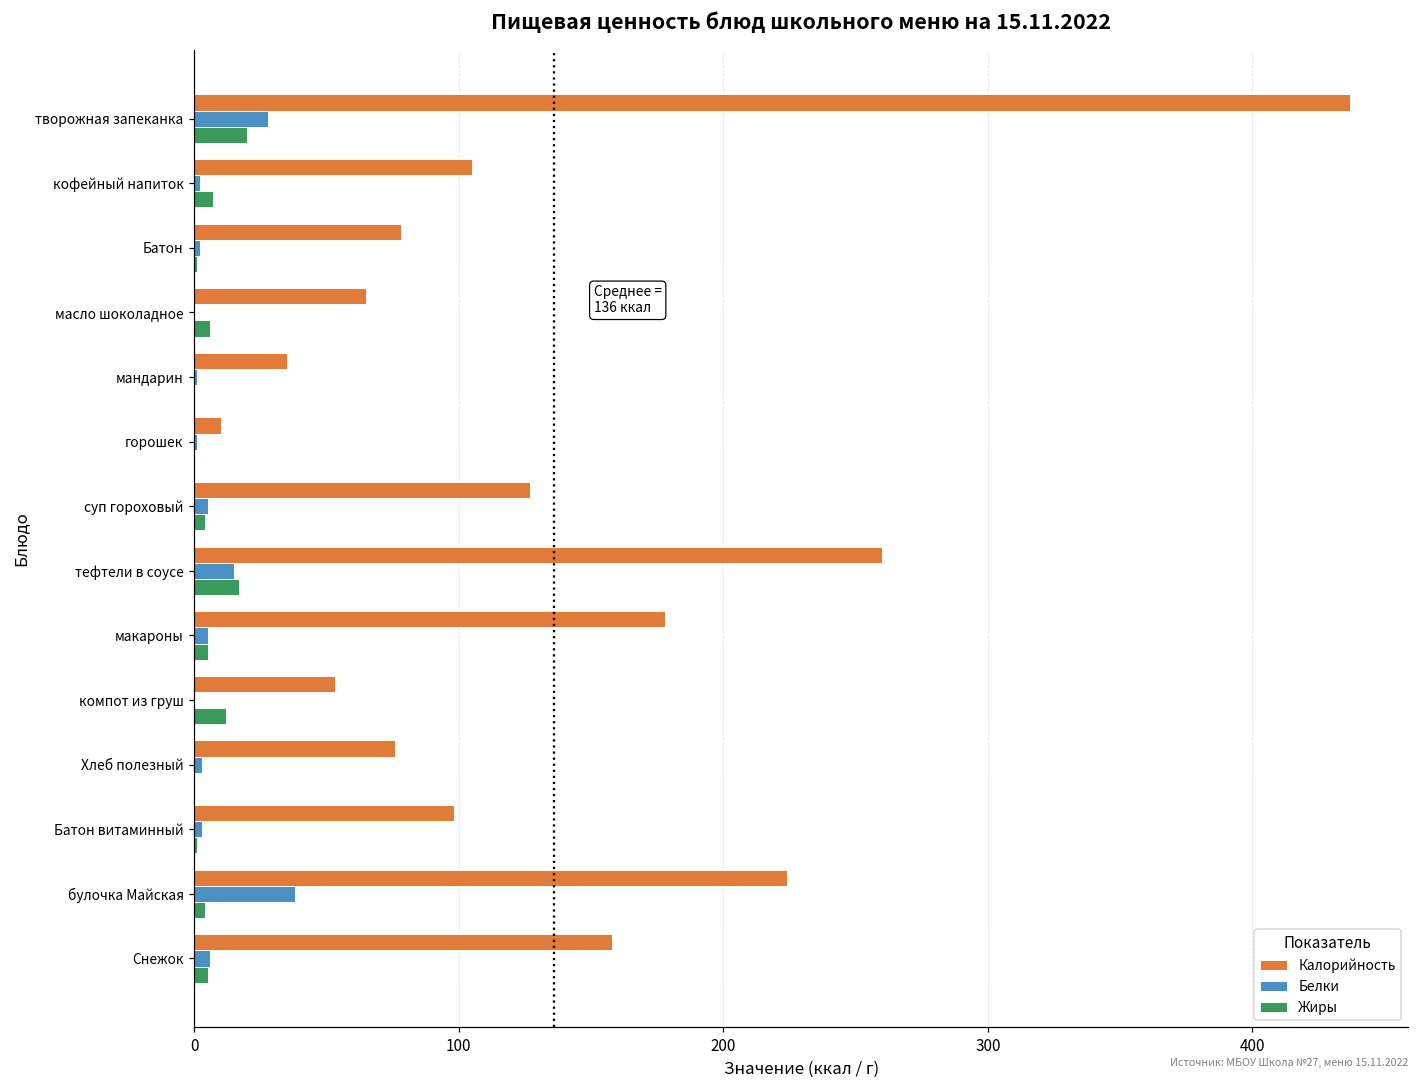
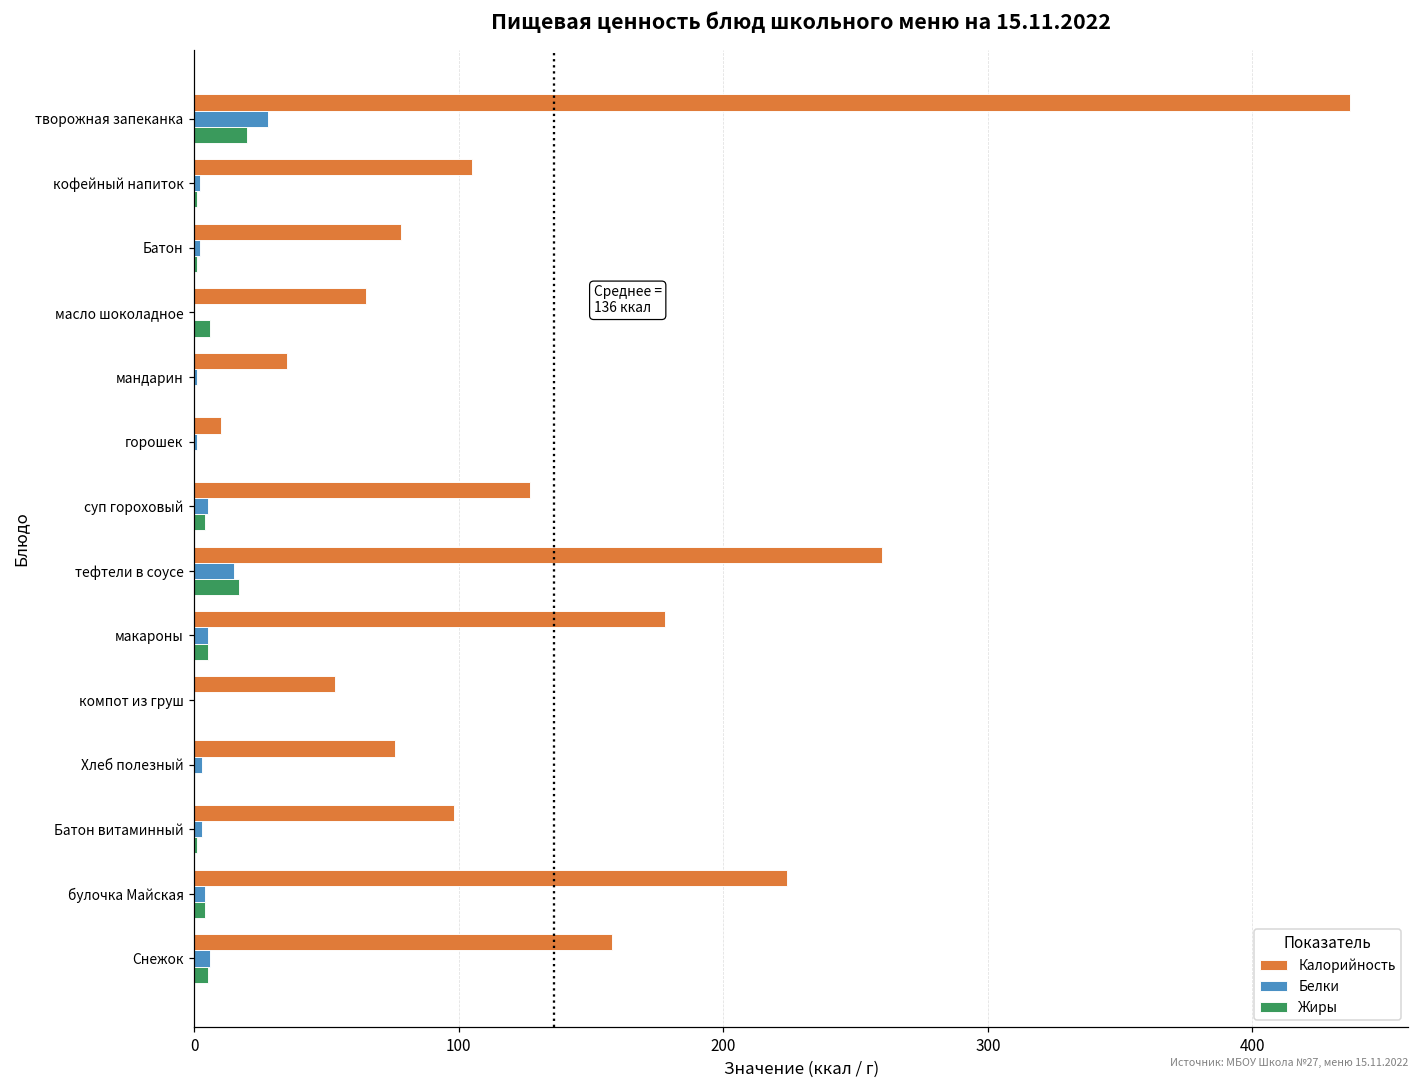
  {
    "Калорийность": {
      "творожная запеканка": 437,
      "кофейный напиток": 105,
      "Батон": 78,
      "масло шоколадное": 65,
      "мандарин": 35,
      "горошек": 10,
      "суп гороховый": 127,
      "тефтели в соусе": 260,
      "макароны": 178,
      "компот из груш": 53,
      "Хлеб полезный": 76,
      "Батон витаминный": 98,
      "булочка Майская": 224,
      "Снежок": 158
    },
    "Белки": {
      "творожная запеканка": 28,
      "кофейный напиток": 2,
      "Батон": 2,
      "масло шоколадное": 0,
      "суп гороховый": 5,
      "тефтели в соусе": 15,
      "макароны": 5,
      "компот из груш": 0,
      "Хлеб полезный": 3,
      "Батон витаминный": 3,
-     "булочка Майская": 38,
+     "булочка Майская": 4,
      "Снежок": 6
    },
    "Жиры": {
      "творожная запеканка": 20,
-     "кофейный напиток": 7,
+     "кофейный напиток": 1,
      "масло шоколадное": 6,
      "мандарин": 0,
      "горошек": 0,
      "суп гороховый": 4,
      "тефтели в соусе": 17,
      "макароны": 5,
-     "компот из груш": 12,
+     "компот из груш": 0,
      "Хлеб полезный": 0,
      "булочка Майская": 4,
      "Снежок": 5
    }
  }
